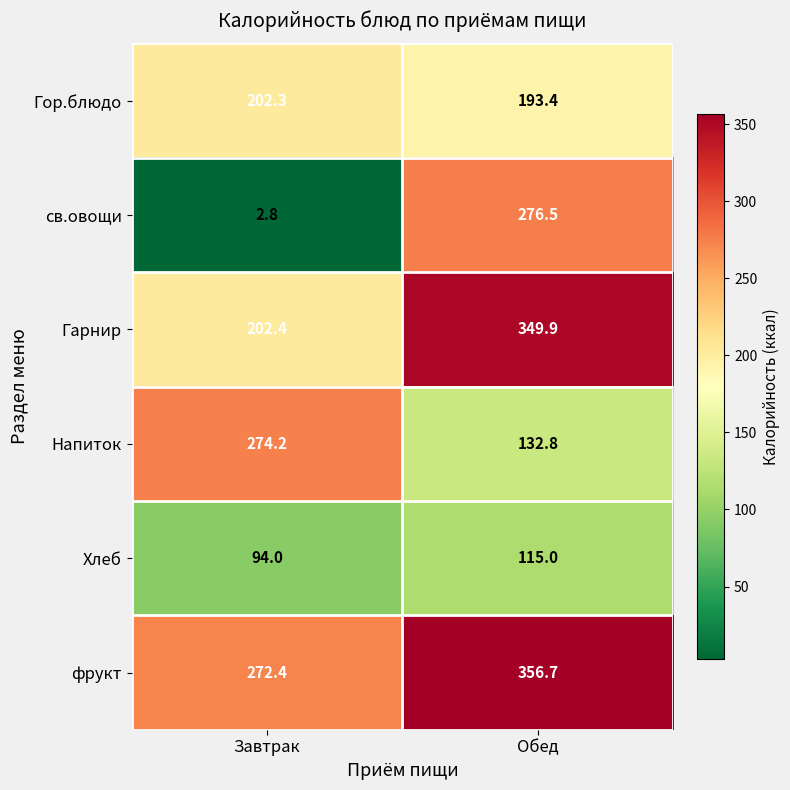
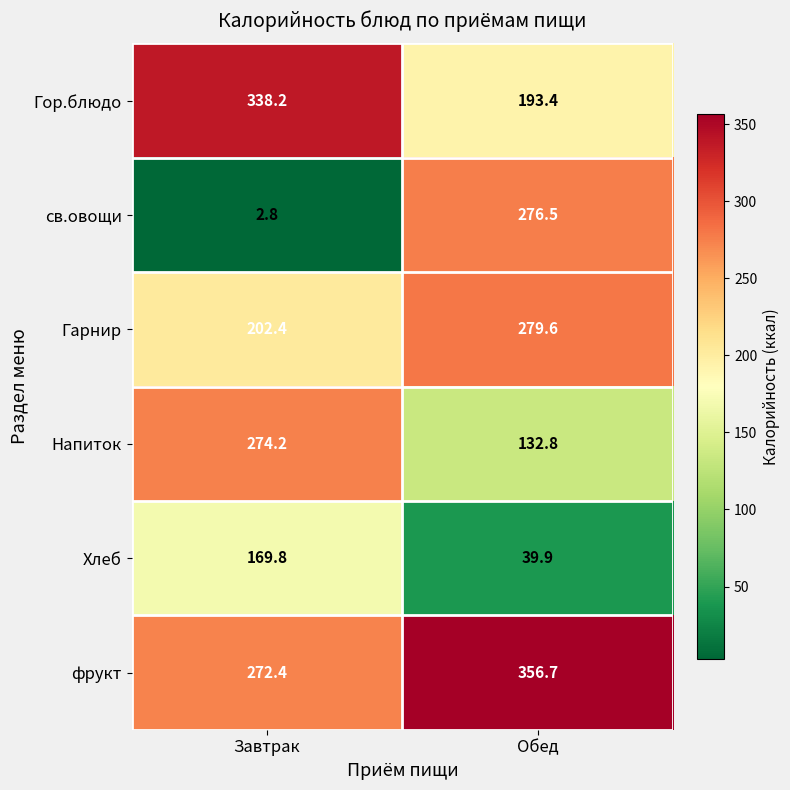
  {
    "Гор.блюдо": {
-     "Завтрак": 202.3,
+     "Завтрак": 338.2,
      "Обед": 193.4
    },
    "св.овощи": {
      "Завтрак": 2.8,
      "Обед": 276.5
    },
    "Гарнир": {
      "Завтрак": 202.4,
-     "Обед": 349.9
+     "Обед": 279.6
    },
    "Напиток": {
      "Завтрак": 274.2,
      "Обед": 132.8
    },
    "Хлеб": {
-     "Завтрак": 94.0,
-     "Обед": 115.0
+     "Завтрак": 169.8,
+     "Обед": 39.9
    },
    "фрукт": {
      "Завтрак": 272.4,
      "Обед": 356.7
    }
  }
